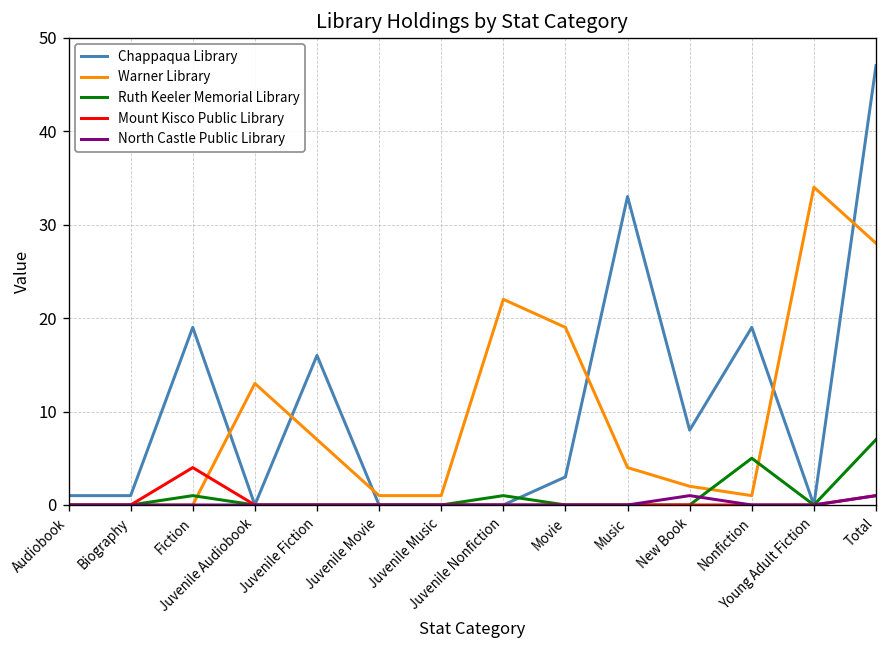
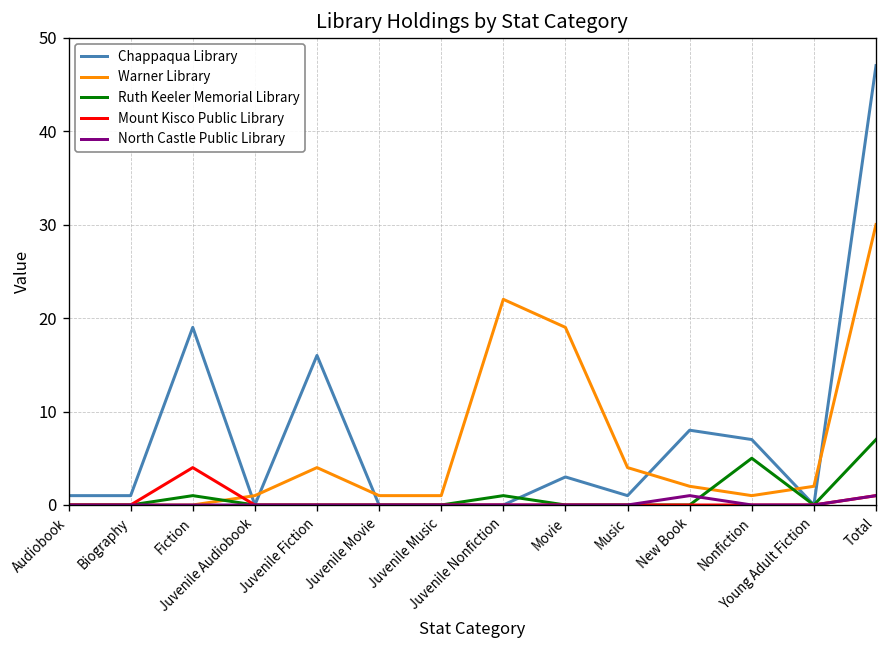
  {
    "Chappaqua Library": {
      "Audiobook": 1,
      "Biography": 1,
      "Fiction": 19,
      "Juvenile Fiction": 16,
      "Movie": 3,
-     "Music": 33,
+     "Music": 1,
      "New Book": 8,
-     "Nonfiction": 19,
+     "Nonfiction": 7,
      "Total": 47
    },
    "Warner Library": {
-     "Juvenile Audiobook": 13,
-     "Juvenile Fiction": 7,
+     "Juvenile Audiobook": 1,
+     "Juvenile Fiction": 4,
      "Juvenile Movie": 1,
      "Juvenile Music": 1,
      "Juvenile Nonfiction": 22,
      "Movie": 19,
      "Music": 4,
      "New Book": 2,
      "Nonfiction": 1,
-     "Young Adult Fiction": 34,
-     "Total": 28
+     "Young Adult Fiction": 2,
+     "Total": 30
    },
    "Ruth Keeler Memorial Library": {
      "Fiction": 1,
      "Juvenile Nonfiction": 1,
      "Nonfiction": 5,
      "Total": 7
    },
    "Mount Kisco Public Library": {
      "Fiction": 4
    },
    "North Castle Public Library": {
      "New Book": 1
    }
  }
